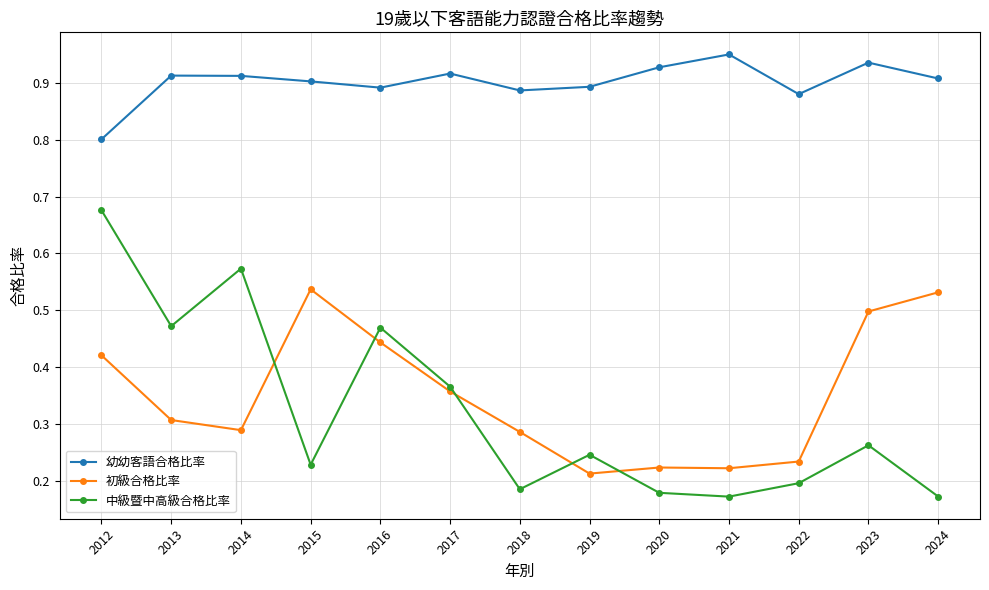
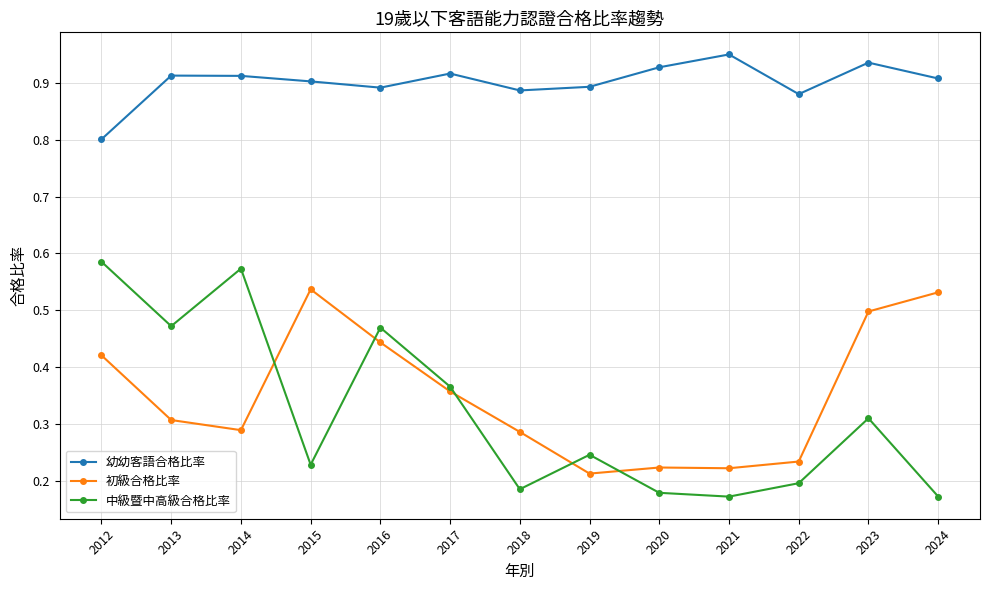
  {
    "幼幼客語合格比率": {
      "2012": 0.80,
      "2013": 0.91,
      "2014": 0.91,
      "2015": 0.90,
      "2016": 0.89,
      "2017": 0.92,
      "2018": 0.89,
      "2019": 0.89,
      "2020": 0.93,
      "2021": 0.95,
      "2022": 0.88,
      "2023": 0.94,
      "2024": 0.91
    },
    "初級合格比率": {
      "2012": 0.42,
      "2013": 0.31,
      "2014": 0.29,
      "2015": 0.54,
      "2016": 0.44,
      "2017": 0.36,
      "2018": 0.29,
      "2019": 0.21,
      "2020": 0.22,
      "2021": 0.22,
      "2022": 0.23,
      "2023": 0.50,
      "2024": 0.53
    },
    "中級暨中高級合格比率": {
-     "2012": 0.68,
+     "2012": 0.59,
      "2013": 0.47,
      "2014": 0.57,
      "2015": 0.23,
      "2016": 0.47,
      "2017": 0.37,
      "2018": 0.19,
      "2019": 0.25,
      "2020": 0.18,
      "2021": 0.17,
      "2022": 0.20,
-     "2023": 0.26,
+     "2023": 0.31,
      "2024": 0.17
    }
  }
